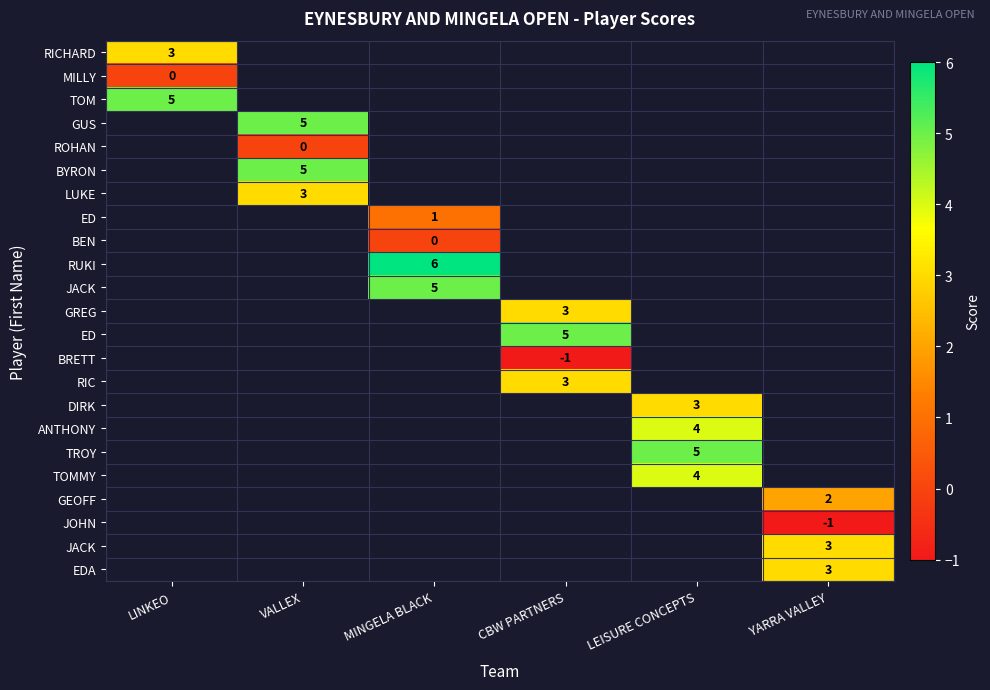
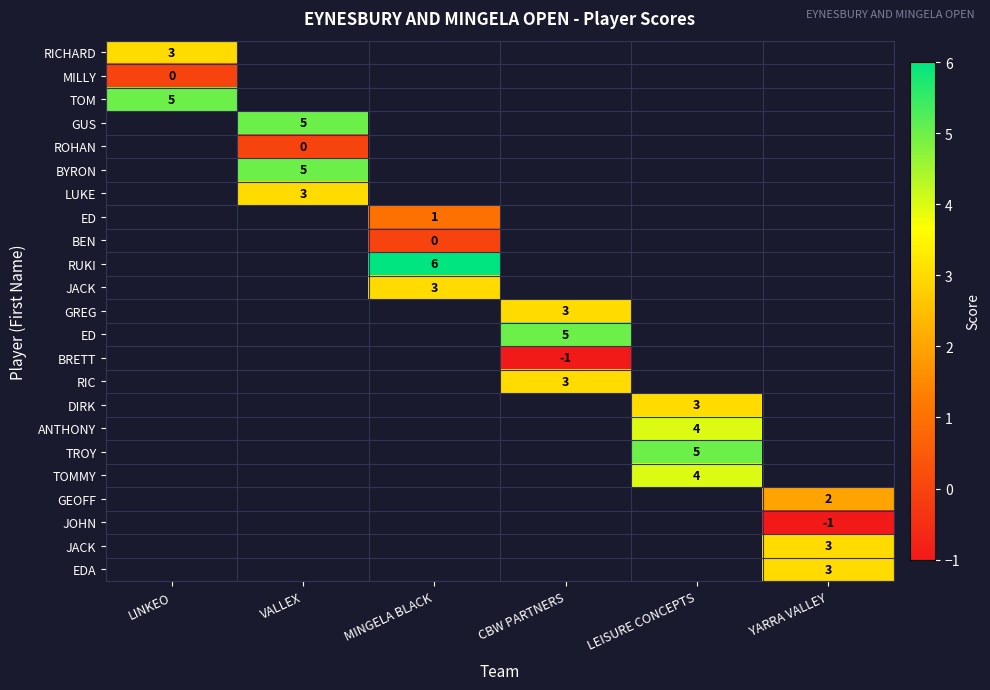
  {
    "RICHARD": {
      "LINKEO": 3
    },
    "MILLY": {
      "LINKEO": 0
    },
    "TOM": {
      "LINKEO": 5
    },
    "GUS": {
      "VALLEX": 5
    },
    "ROHAN": {
      "VALLEX": 0
    },
    "BYRON": {
      "VALLEX": 5
    },
    "LUKE": {
      "VALLEX": 3
    },
    "ED": {
      "MINGELA BLACK": 1,
      "CBW PARTNERS": 5
    },
    "BEN": {
      "MINGELA BLACK": 0
    },
    "RUKI": {
      "MINGELA BLACK": 6
    },
    "JACK": {
-     "MINGELA BLACK": 5,
+     "MINGELA BLACK": 3,
      "YARRA VALLEY": 3
    },
    "GREG": {
      "CBW PARTNERS": 3
    },
    "BRETT": {
      "CBW PARTNERS": -1
    },
    "RIC": {
      "CBW PARTNERS": 3
    },
    "DIRK": {
      "LEISURE CONCEPTS": 3
    },
    "ANTHONY": {
      "LEISURE CONCEPTS": 4
    },
    "TROY": {
      "LEISURE CONCEPTS": 5
    },
    "TOMMY": {
      "LEISURE CONCEPTS": 4
    },
    "GEOFF": {
      "YARRA VALLEY": 2
    },
    "JOHN": {
      "YARRA VALLEY": -1
    },
    "EDA": {
      "YARRA VALLEY": 3
    }
  }
